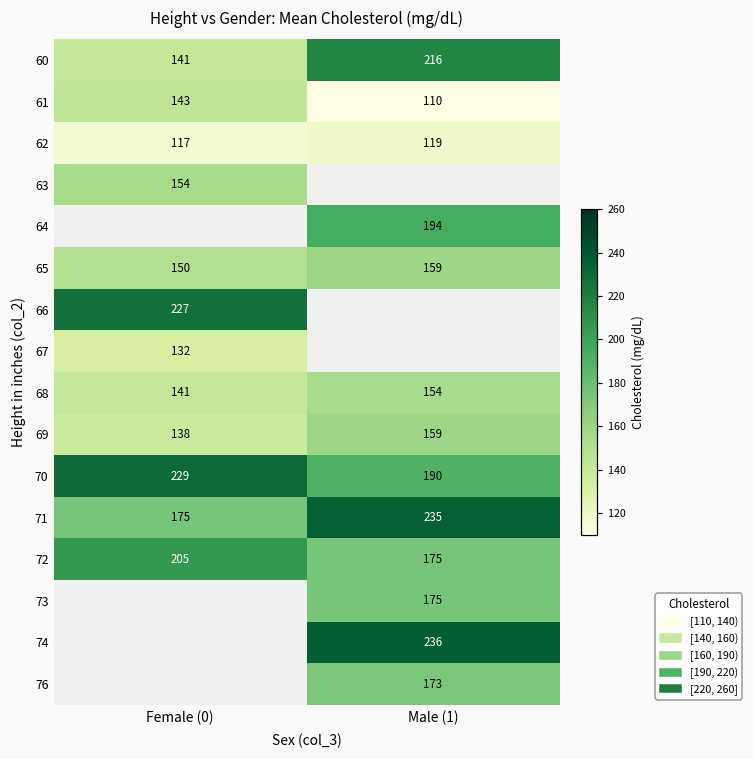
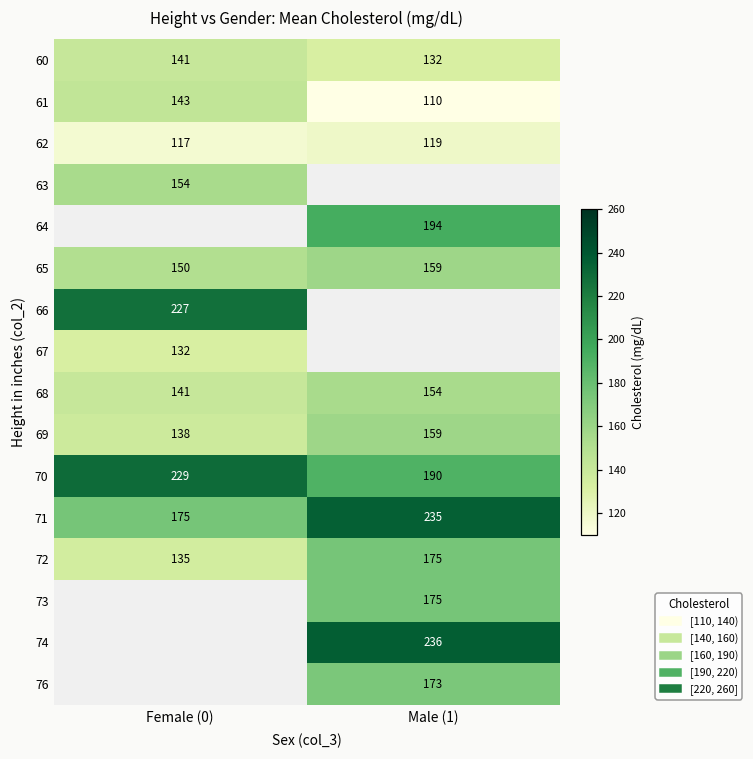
  {
    "60": {
      "Female (0)": 141,
-     "Male (1)": 216
+     "Male (1)": 132
    },
    "61": {
      "Female (0)": 143,
      "Male (1)": 110
    },
    "62": {
      "Female (0)": 117,
      "Male (1)": 119
    },
    "63": {
      "Female (0)": 154
    },
    "64": {
      "Male (1)": 194
    },
    "65": {
      "Female (0)": 150,
      "Male (1)": 159
    },
    "66": {
      "Female (0)": 227
    },
    "67": {
      "Female (0)": 132
    },
    "68": {
      "Female (0)": 141,
      "Male (1)": 154
    },
    "69": {
      "Female (0)": 138,
      "Male (1)": 159
    },
    "70": {
      "Female (0)": 229,
      "Male (1)": 190
    },
    "71": {
      "Female (0)": 175,
      "Male (1)": 235
    },
    "72": {
-     "Female (0)": 205,
+     "Female (0)": 135,
      "Male (1)": 175
    },
    "73": {
      "Male (1)": 175
    },
    "74": {
      "Male (1)": 236
    },
    "76": {
      "Male (1)": 173
    }
  }
